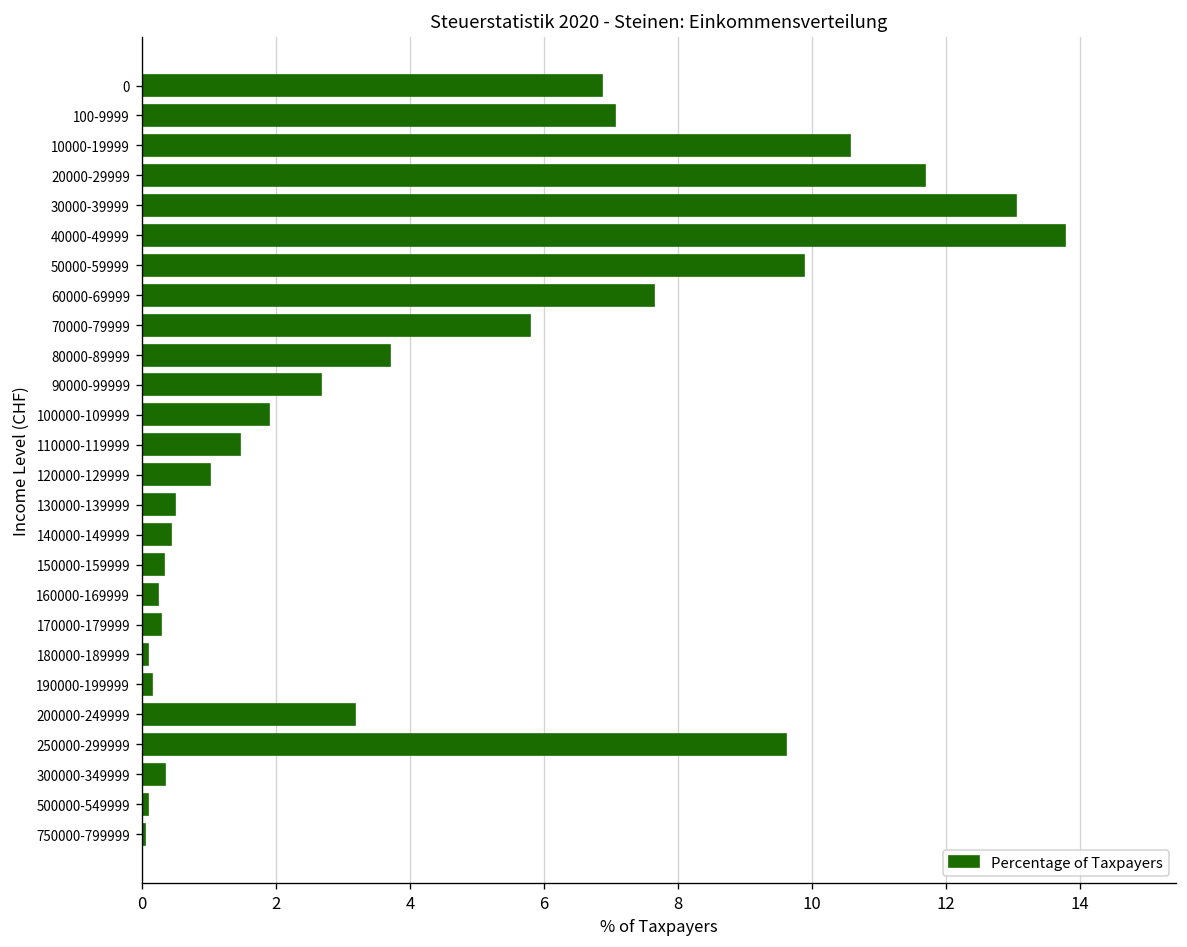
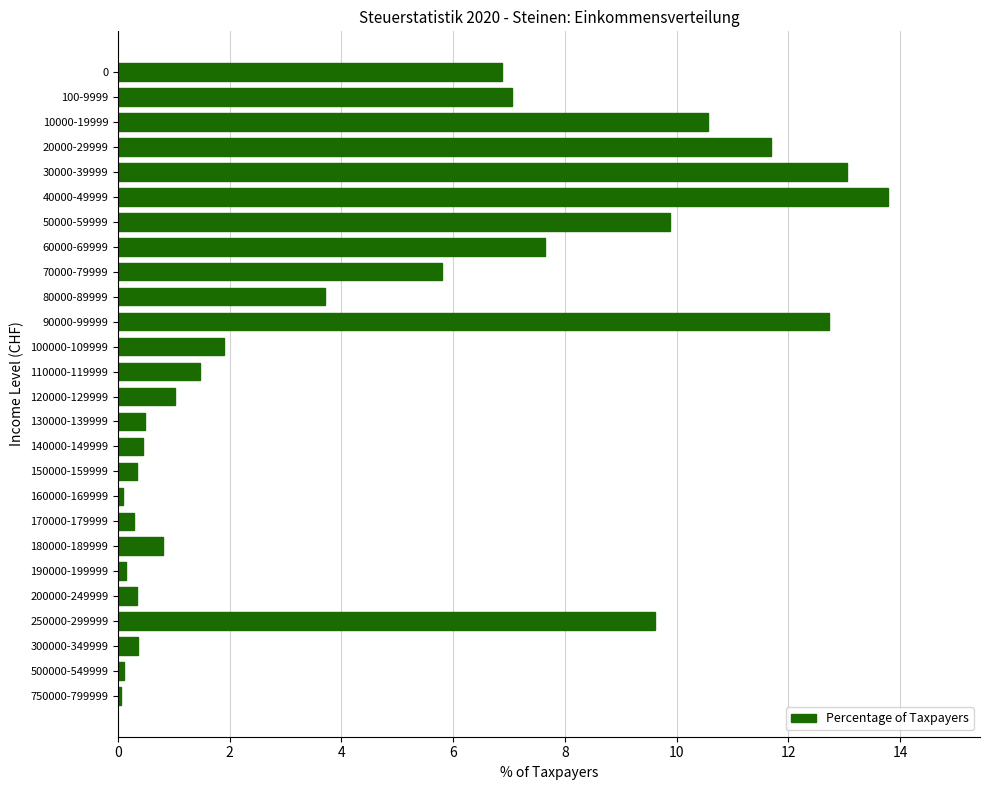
  {
    "0": 6.9,
    "100-9999": 7.1,
    "10000-19999": 10.6,
    "20000-29999": 11.7,
    "30000-39999": 13.1,
    "40000-49999": 13.8,
    "50000-59999": 9.9,
    "60000-69999": 7.7,
    "70000-79999": 5.8,
    "80000-89999": 3.7,
-   "90000-99999": 2.7,
+   "90000-99999": 12.7,
    "100000-109999": 1.9,
    "110000-119999": 1.5,
    "120000-129999": 1.0,
    "130000-139999": 0.5,
    "140000-149999": 0.4,
    "150000-159999": 0.3,
-   "160000-169999": 0.2,
+   "160000-169999": 0.1,
    "170000-179999": 0.3,
-   "180000-189999": 0.1,
+   "180000-189999": 0.8,
    "190000-199999": 0.2,
-   "200000-249999": 3.2,
+   "200000-249999": 0.3,
    "250000-299999": 9.6,
    "300000-349999": 0.4,
    "500000-549999": 0.1,
    "750000-799999": 0.1
  }
